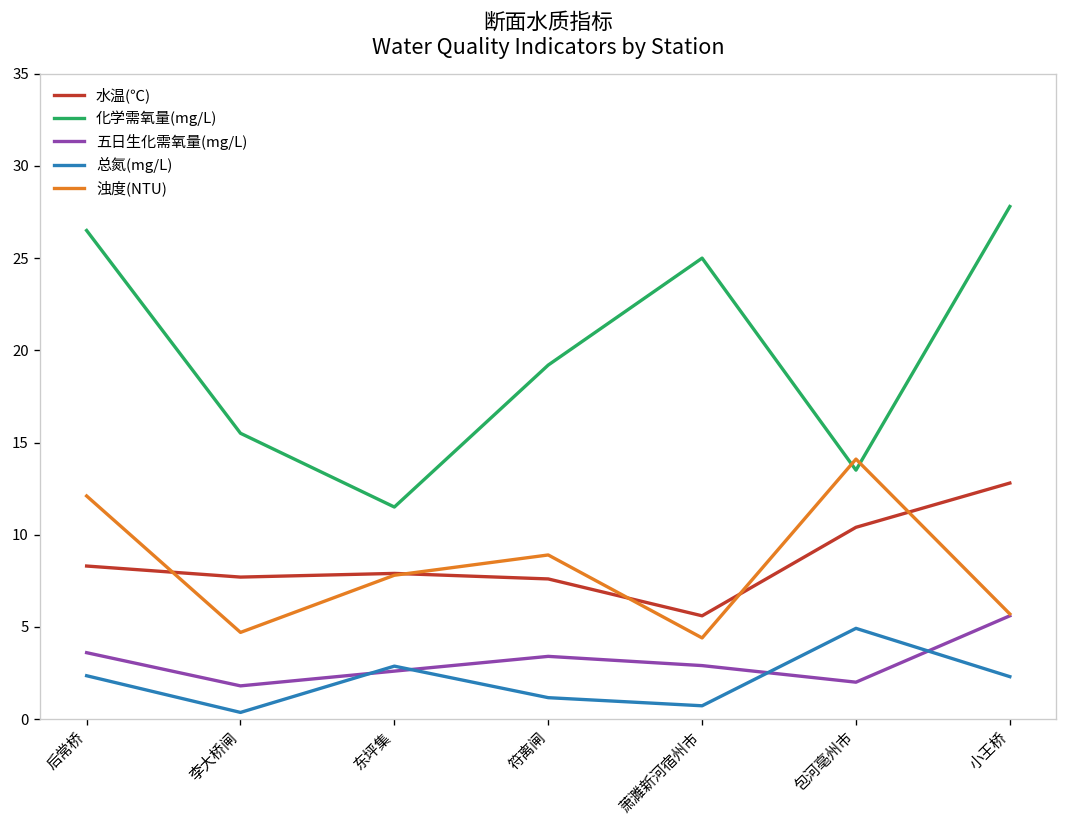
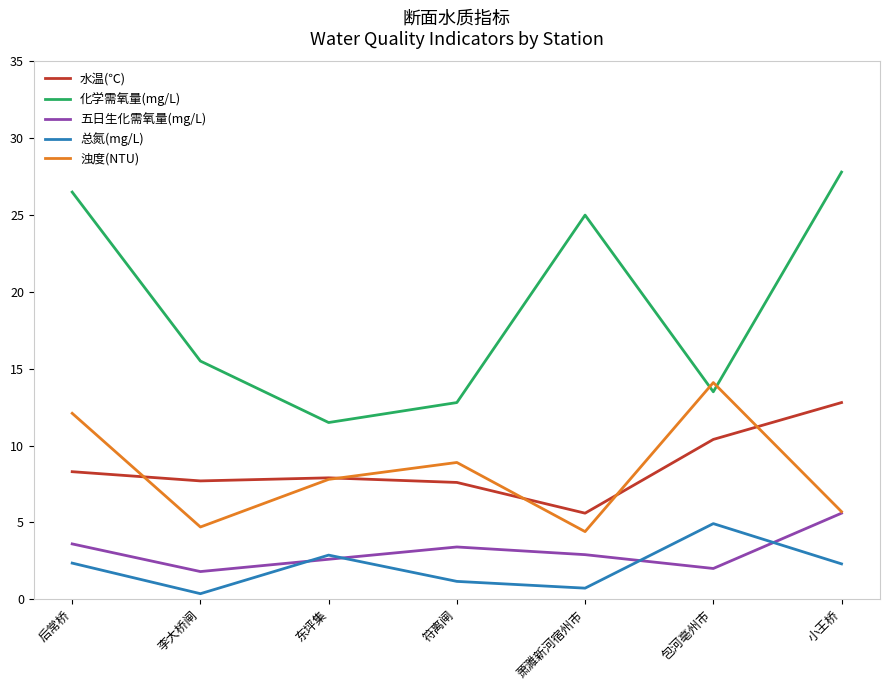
  {
    "水温(℃)": {
      "后常桥": 8.3,
      "李大桥闸": 7.7,
      "符离闸": 7.6,
      "萧濉新河宿州市": 5.6,
      "包河亳州市": 10.4,
      "小王桥": 12.8
    },
    "化学需氧量(mg/L)": {
      "后常桥": 26.5,
      "李大桥闸": 15.5,
      "东坪集": 11.5,
-     "符离闸": 19.2,
+     "符离闸": 12.8,
      "萧濉新河宿州市": 25.0,
      "包河亳州市": 13.5,
      "小王桥": 27.8
    },
    "五日生化需氧量(mg/L)": {
      "后常桥": 3.6,
      "李大桥闸": 1.8,
      "东坪集": 2.6,
      "符离闸": 3.4,
      "萧濉新河宿州市": 2.9,
      "包河亳州市": 2.0
    },
    "总氮(mg/L)": {
      "后常桥": 2.4,
      "李大桥闸": 0.4,
      "东坪集": 2.9,
      "符离闸": 1.2,
      "萧濉新河宿州市": 0.7,
      "包河亳州市": 4.9,
      "小王桥": 2.3
    },
    "浊度(NTU)": {
      "后常桥": 12.1,
      "李大桥闸": 4.7,
      "符离闸": 8.9,
      "萧濉新河宿州市": 4.4,
      "包河亳州市": 14.1
    }
  }
